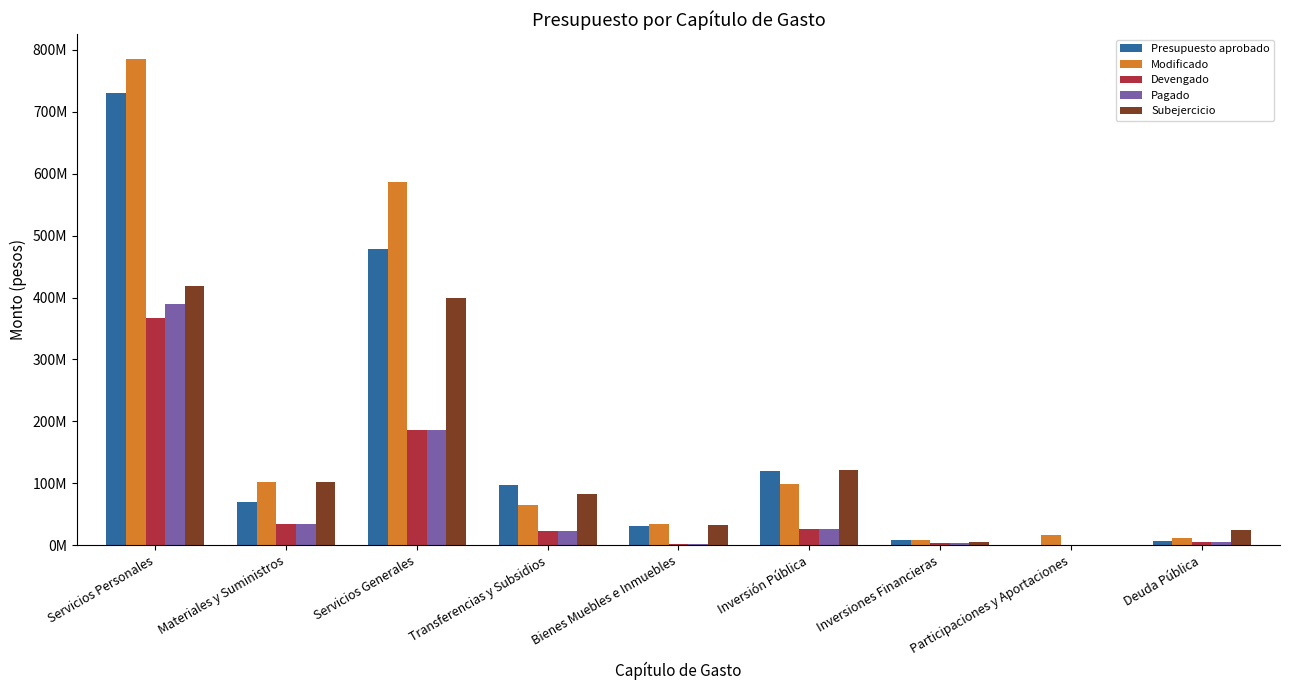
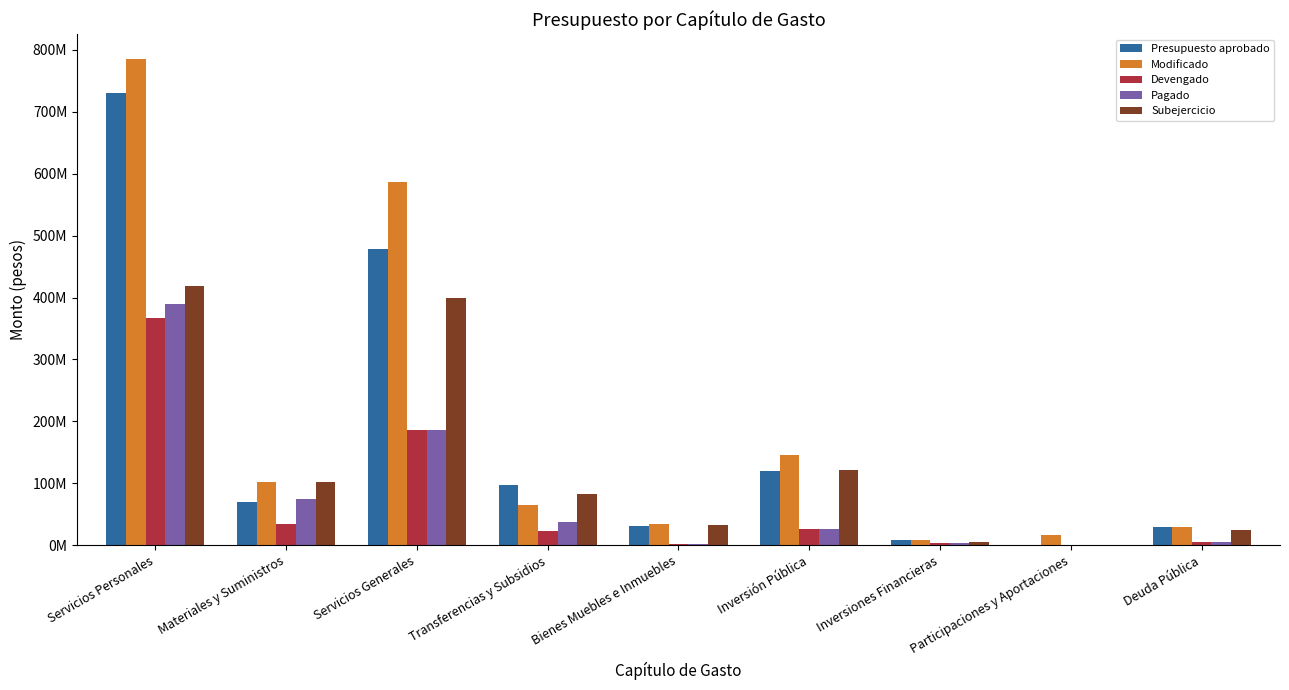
  {
    "Presupuesto aprobado": {
      "Servicios Personales": 730000000,
      "Materiales y Suministros": 70000000,
      "Servicios Generales": 480000000,
      "Transferencias y Subsidios": 100000000,
      "Bienes Muebles e Inmuebles": 30000000,
      "Inversión Pública": 120000000,
      "Inversiones Financieras": 10000000,
-     "Deuda Pública": 10000000
+     "Deuda Pública": 30000000
    },
    "Modificado": {
      "Servicios Personales": 790000000,
      "Materiales y Suministros": 100000000,
      "Servicios Generales": 590000000,
      "Transferencias y Subsidios": 70000000,
      "Bienes Muebles e Inmuebles": 30000000,
-     "Inversión Pública": 100000000,
+     "Inversión Pública": 150000000,
      "Inversiones Financieras": 10000000,
      "Participaciones y Aportaciones": 20000000,
-     "Deuda Pública": 10000000
+     "Deuda Pública": 30000000
    },
    "Pagado": {
      "Servicios Personales": 390000000,
-     "Materiales y Suministros": 30000000,
+     "Materiales y Suministros": 80000000,
      "Servicios Generales": 190000000,
-     "Transferencias y Subsidios": 20000000,
+     "Transferencias y Subsidios": 40000000,
      "Inversión Pública": 30000000,
      "Deuda Pública": 0
    }
  }
